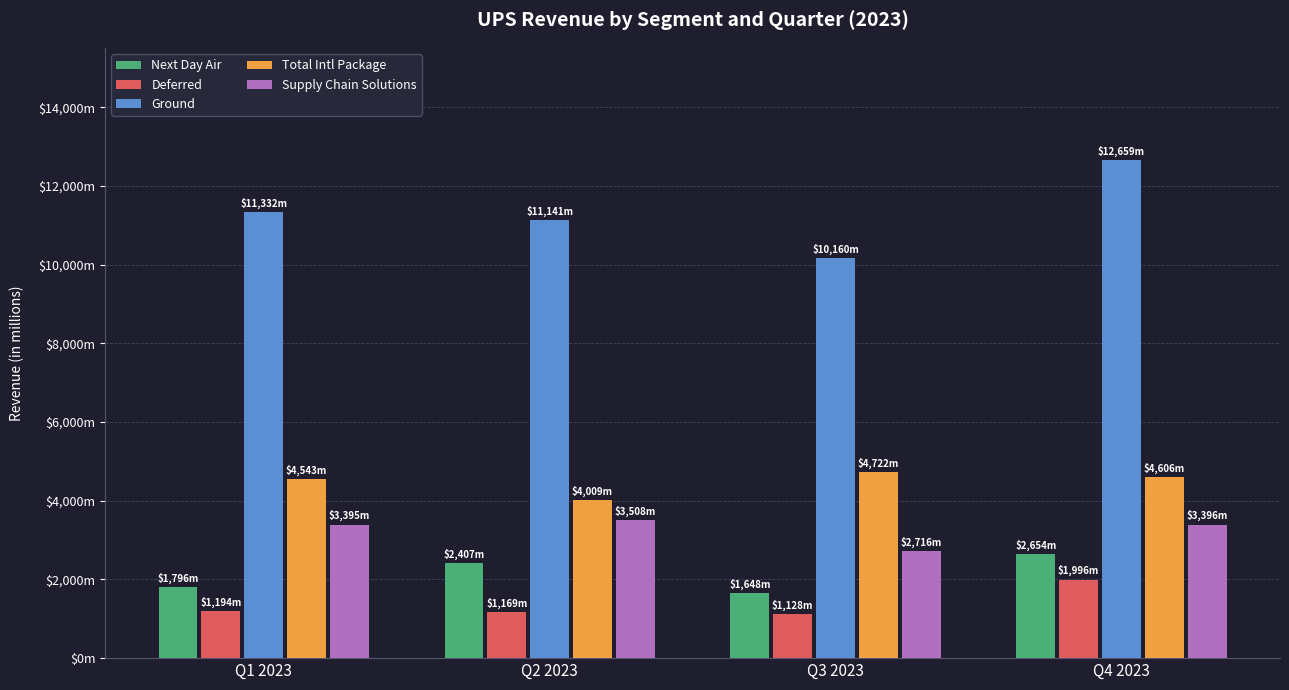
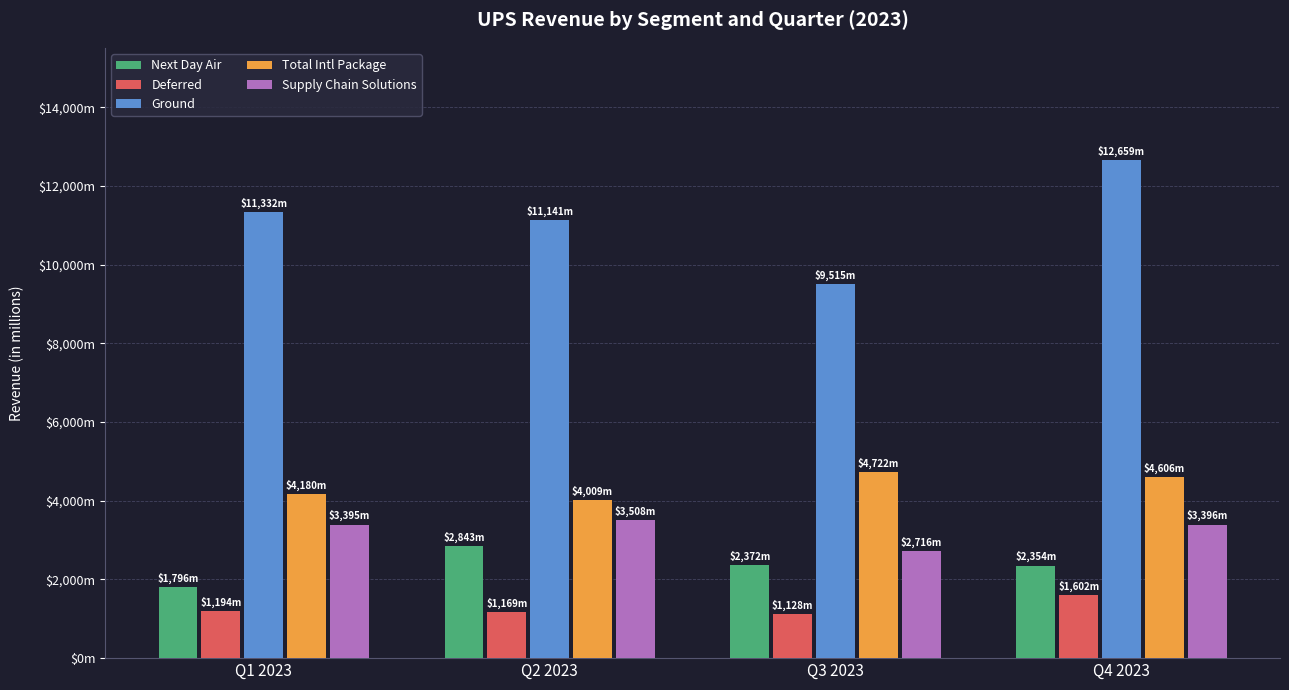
  {
    "Next Day Air": {
      "Q1 2023": "$1,796m",
-     "Q2 2023": "$2,407m",
-     "Q3 2023": "$1,648m",
-     "Q4 2023": "$2,654m"
+     "Q2 2023": "$2,843m",
+     "Q3 2023": "$2,372m",
+     "Q4 2023": "$2,354m"
    },
    "Deferred": {
      "Q1 2023": "$1,194m",
      "Q2 2023": "$1,169m",
      "Q3 2023": "$1,128m",
-     "Q4 2023": "$1,996m"
+     "Q4 2023": "$1,602m"
    },
    "Ground": {
      "Q1 2023": "$11,332m",
      "Q2 2023": "$11,141m",
-     "Q3 2023": "$10,160m",
+     "Q3 2023": "$9,515m",
      "Q4 2023": "$12,659m"
    },
    "Total Intl Package": {
-     "Q1 2023": "$4,543m",
+     "Q1 2023": "$4,180m",
      "Q2 2023": "$4,009m",
      "Q3 2023": "$4,722m",
      "Q4 2023": "$4,606m"
    },
    "Supply Chain Solutions": {
      "Q1 2023": "$3,395m",
      "Q2 2023": "$3,508m",
      "Q3 2023": "$2,716m",
      "Q4 2023": "$3,396m"
    }
  }
